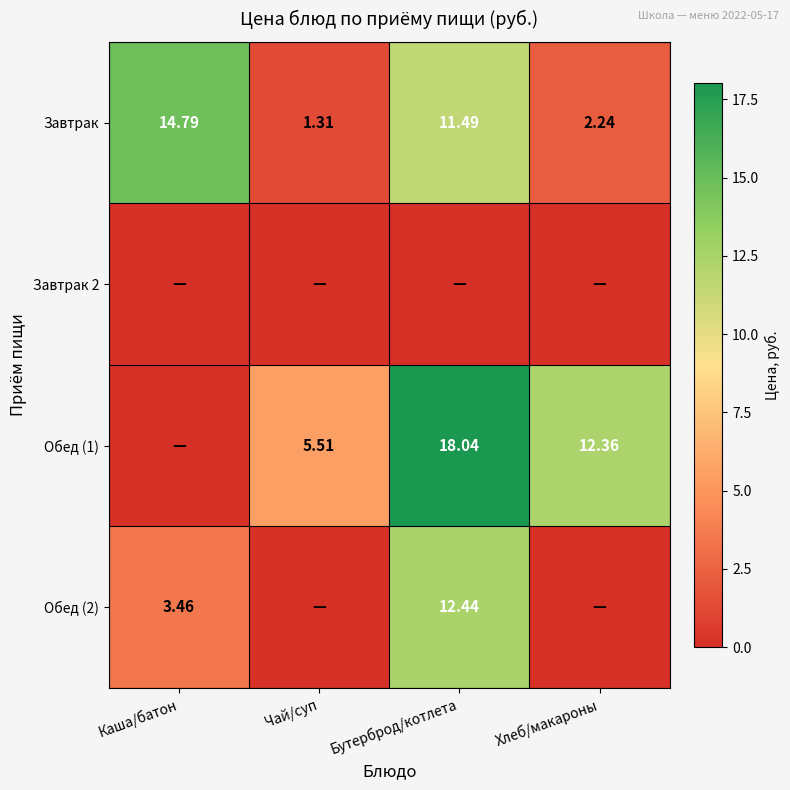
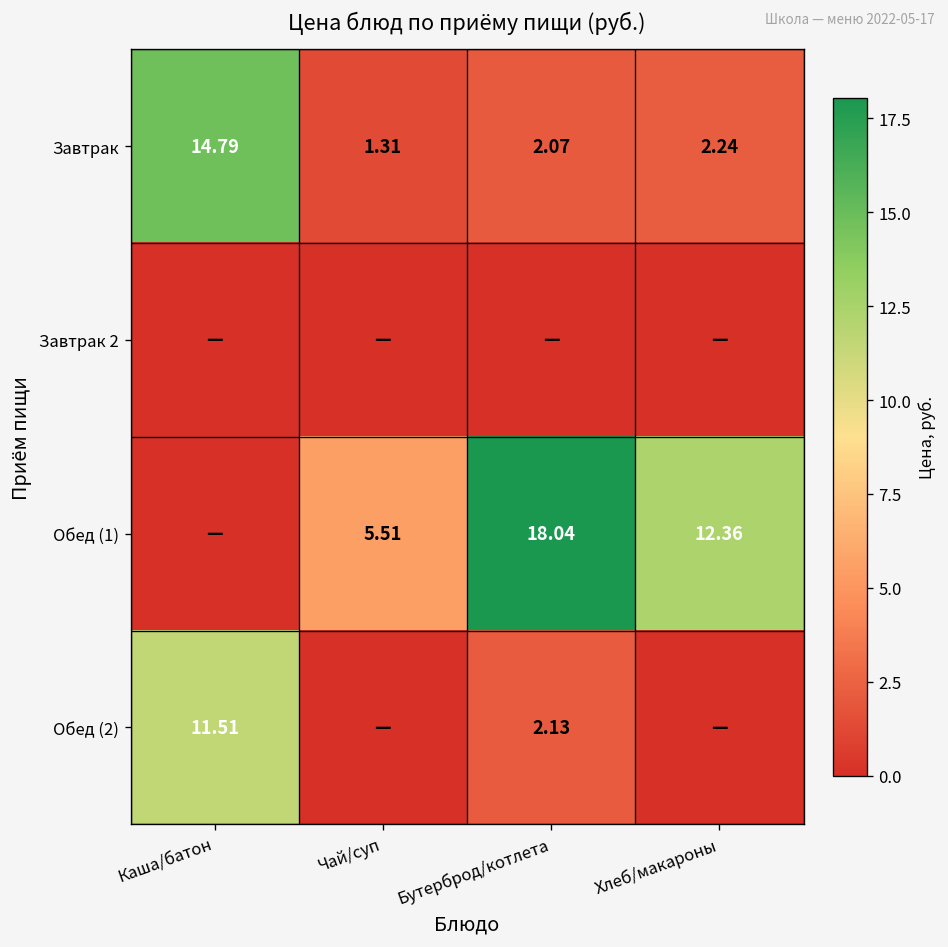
  {
    "Завтрак": {
      "Каша/батон": 14.79,
      "Чай/суп": 1.31,
-     "Бутерброд/котлета": 11.49,
+     "Бутерброд/котлета": 2.07,
      "Хлеб/макароны": 2.24
    },
    "Обед (1)": {
      "Чай/суп": 5.51,
      "Бутерброд/котлета": 18.04,
      "Хлеб/макароны": 12.36
    },
    "Обед (2)": {
-     "Каша/батон": 3.46,
-     "Бутерброд/котлета": 12.44
+     "Каша/батон": 11.51,
+     "Бутерброд/котлета": 2.13
    }
  }
